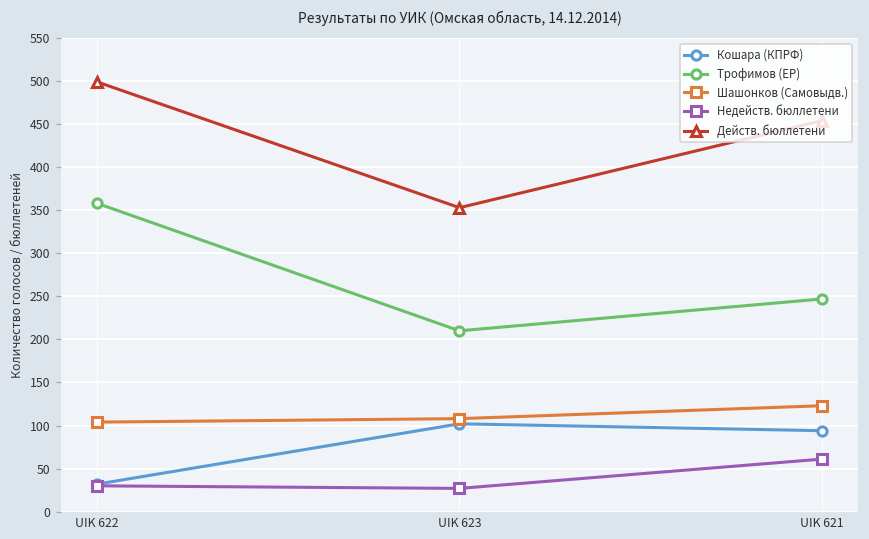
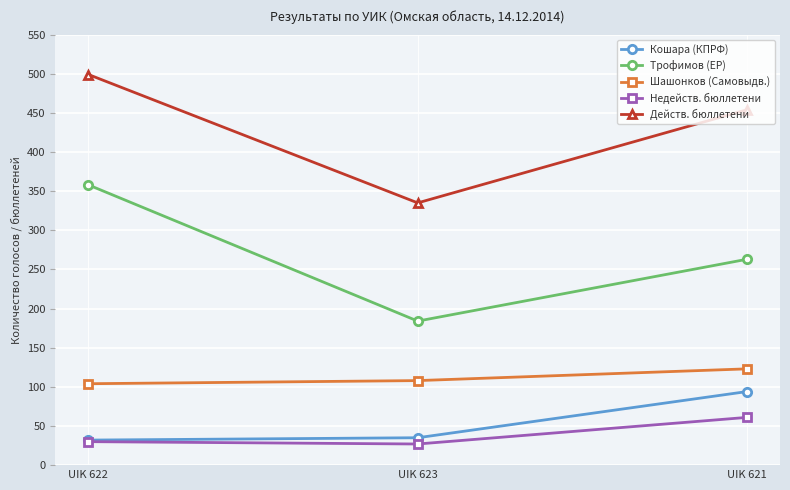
  {
    "Кошара (КПРФ)": {
-     "UIK 623": 100,
+     "UIK 623": 40,
      "UIK 621": 90
    },
    "Трофимов (ЕР)": {
      "UIK 622": 360,
-     "UIK 623": 210,
-     "UIK 621": 250
+     "UIK 623": 180,
+     "UIK 621": 260
    },
    "Шашонков (Самовыдв.)": {
      "UIK 622": 100,
      "UIK 623": 110,
      "UIK 621": 120
    },
    "Недейств. бюллетени": {
      "UIK 623": 30,
      "UIK 621": 60
    },
    "Действ. бюллетени": {
      "UIK 622": 500,
-     "UIK 623": 350
+     "UIK 623": 340
    }
  }
